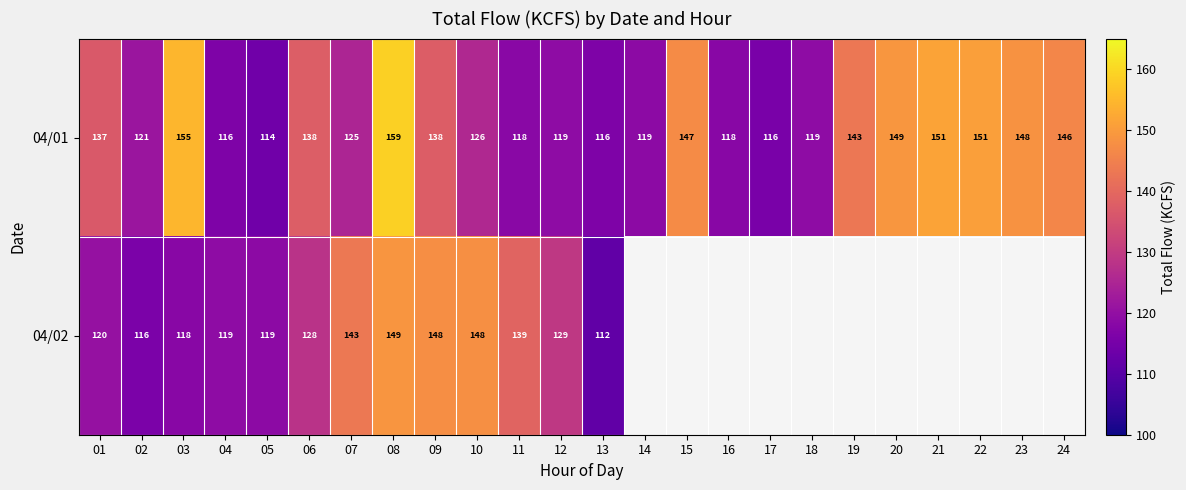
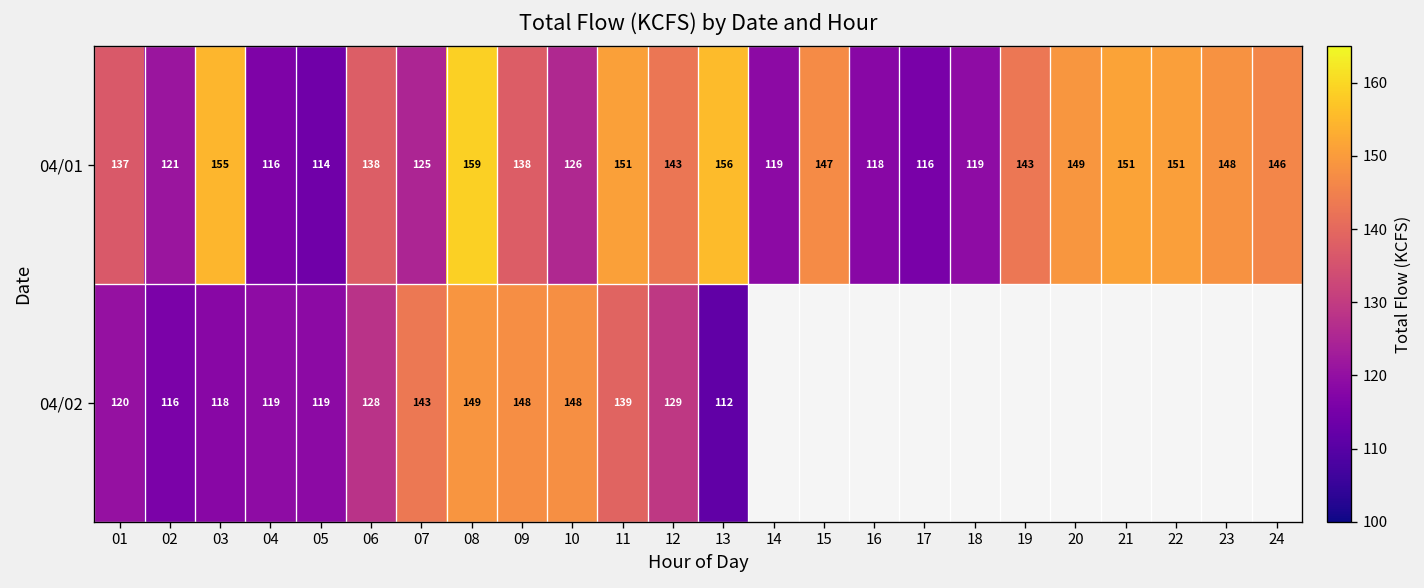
  {
    "04/01": {
      "01": 137,
      "02": 121,
      "03": 155,
      "04": 116,
      "05": 114,
      "06": 138,
      "07": 125,
      "08": 159,
      "09": 138,
      "10": 126,
-     "11": 118,
-     "12": 119,
-     "13": 116,
+     "11": 151,
+     "12": 143,
+     "13": 156,
      "14": 119,
      "15": 147,
      "16": 118,
      "17": 116,
      "18": 119,
      "19": 143,
      "20": 149,
      "21": 151,
      "22": 151,
      "23": 148,
      "24": 146
    },
    "04/02": {
      "01": 120,
      "02": 116,
      "03": 118,
      "04": 119,
      "05": 119,
      "06": 128,
      "07": 143,
      "08": 149,
      "09": 148,
      "10": 148,
      "11": 139,
      "12": 129,
      "13": 112
    }
  }
